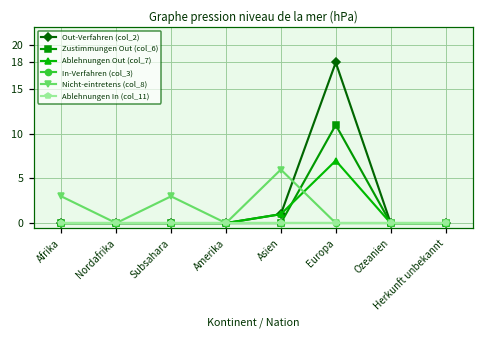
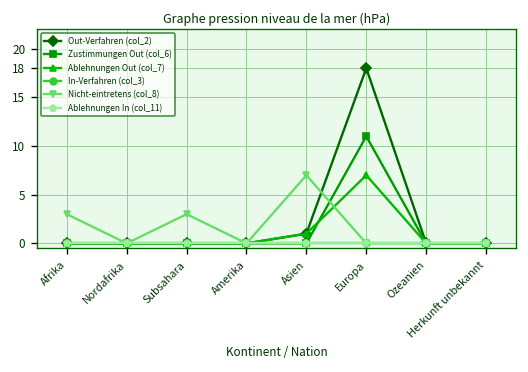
  {
    "Nicht-eintretens (col_8)": {
      "Afrika": 3,
      "Subsahara": 3,
-     "Asien": 6
+     "Asien": 7
    }
  }
